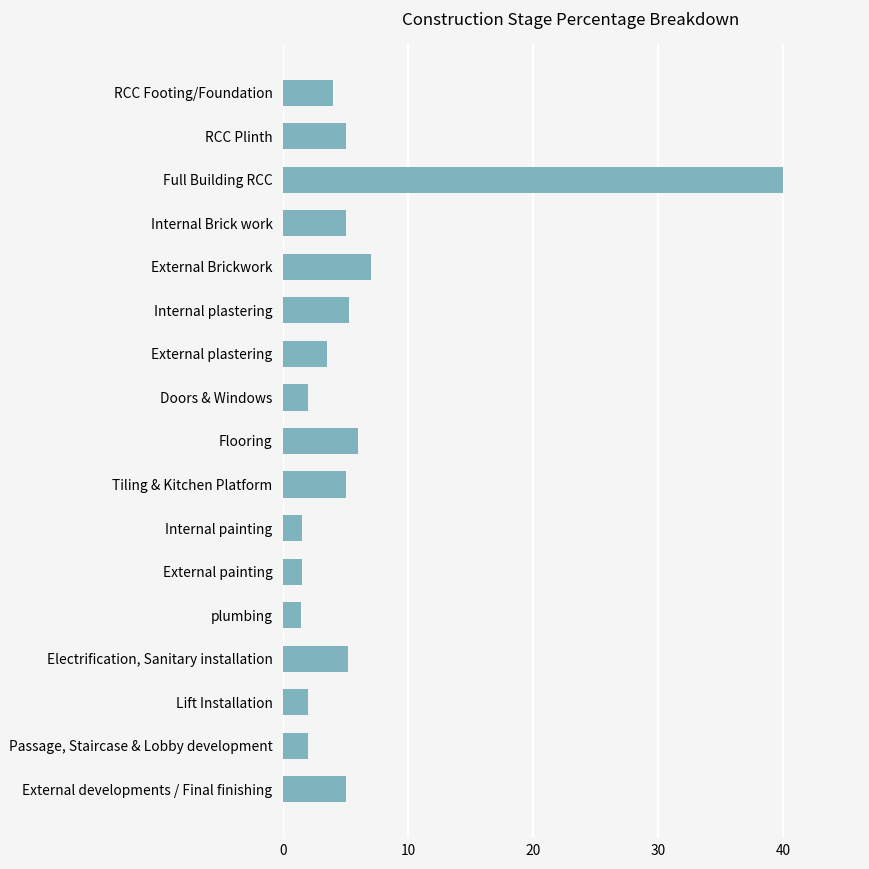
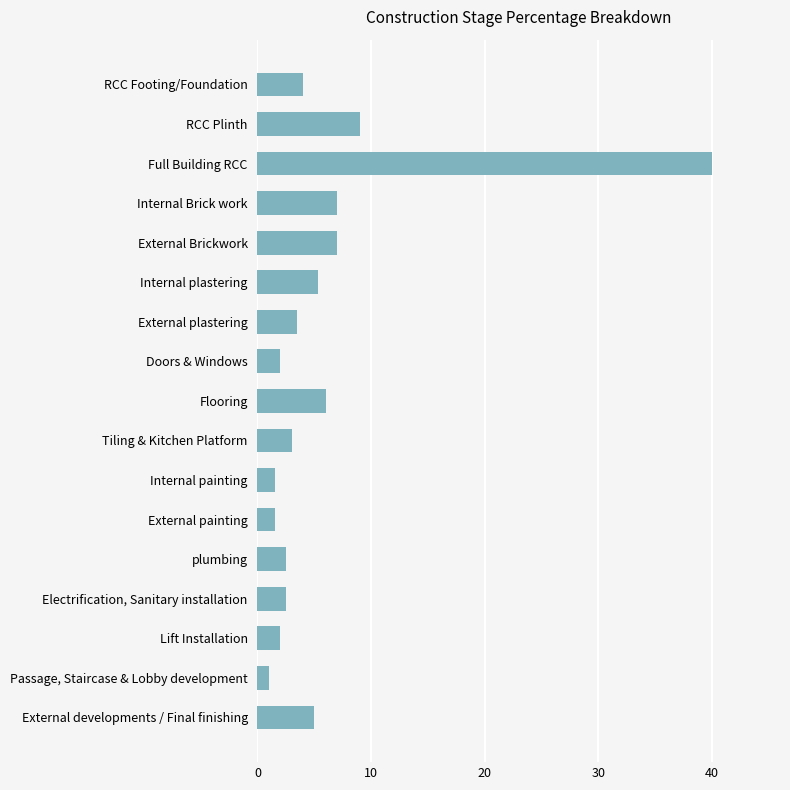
  {
    "RCC Footing/Foundation": 4.0,
-   "RCC Plinth": 5,
+   "RCC Plinth": 9,
    "Full Building RCC": 40.0,
-   "Internal Brick work": 5,
+   "Internal Brick work": 7,
    "External Brickwork": 7.0,
    "Internal plastering": 5.3,
    "External plastering": 3.5,
    "Doors & Windows": 2.0,
    "Flooring": 6.0,
-   "Tiling & Kitchen Platform": 5,
+   "Tiling & Kitchen Platform": 3,
    "Internal painting": 1.5,
    "External painting": 1.5,
-   "plumbing": 1.4,
-   "Electrification, Sanitary installation": 5.2,
+   "plumbing": 2.5,
+   "Electrification, Sanitary installation": 2.5,
    "Lift Installation": 2.0,
-   "Passage, Staircase & Lobby development": 2,
+   "Passage, Staircase & Lobby development": 1,
    "External developments / Final finishing": 5.0
  }
